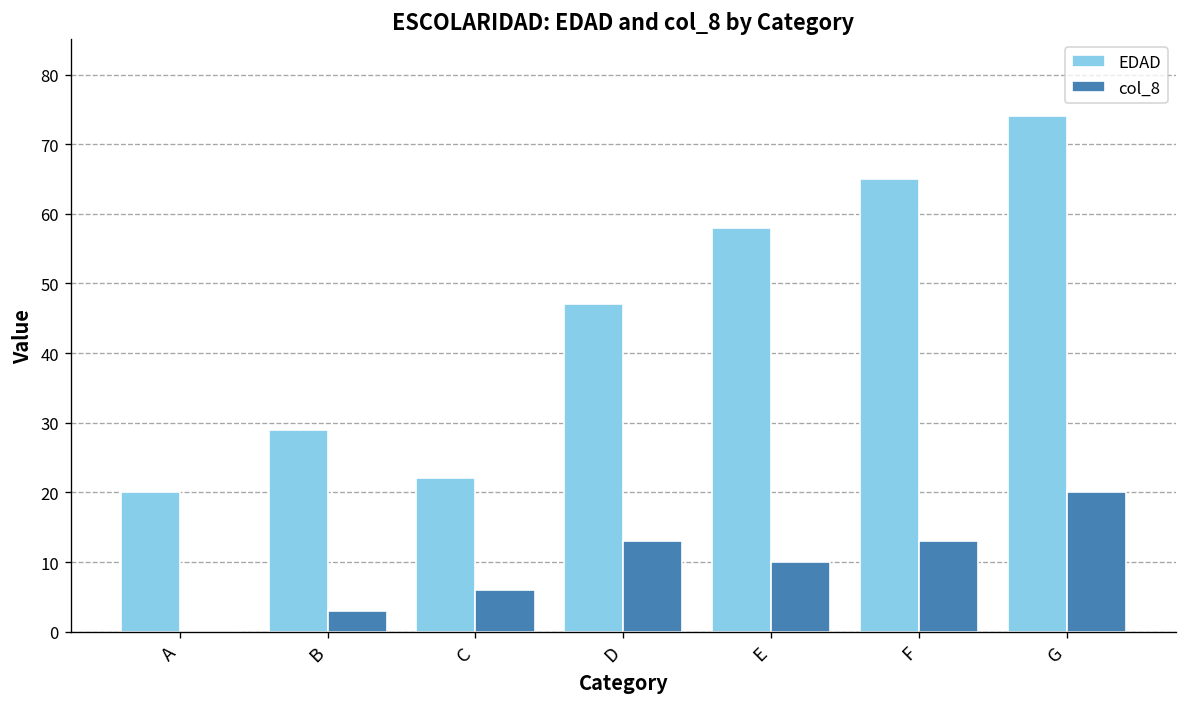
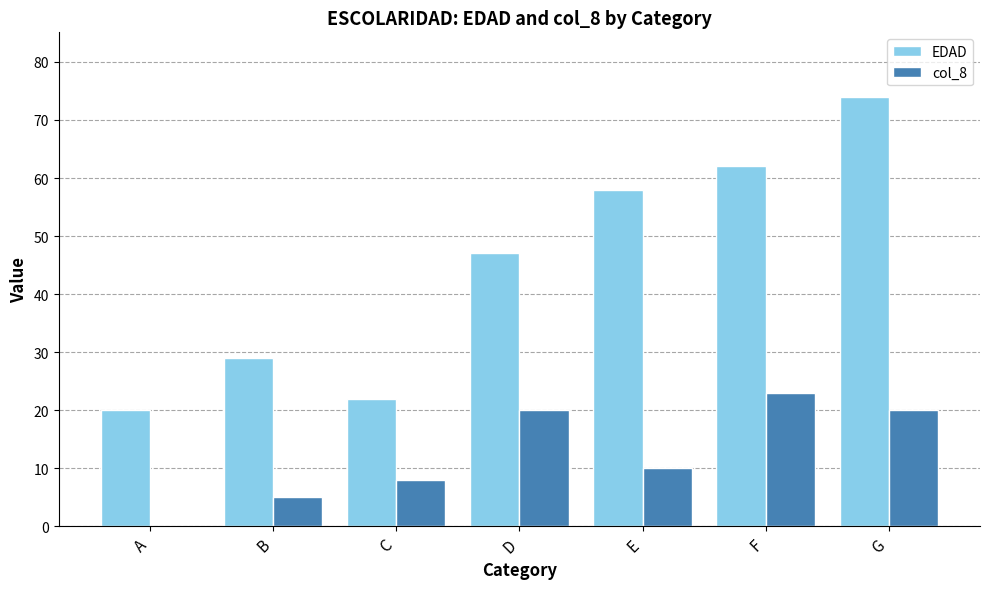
  {
    "EDAD": {
      "A": 20,
      "B": 29,
      "C": 22,
      "D": 47,
      "E": 58,
-     "F": 65,
+     "F": 62,
      "G": 74
    },
    "col_8": {
      "A": 0,
-     "B": 3,
-     "C": 6,
-     "D": 13,
+     "B": 5,
+     "C": 8,
+     "D": 20,
      "E": 10,
-     "F": 13,
+     "F": 23,
      "G": 20
    }
  }
